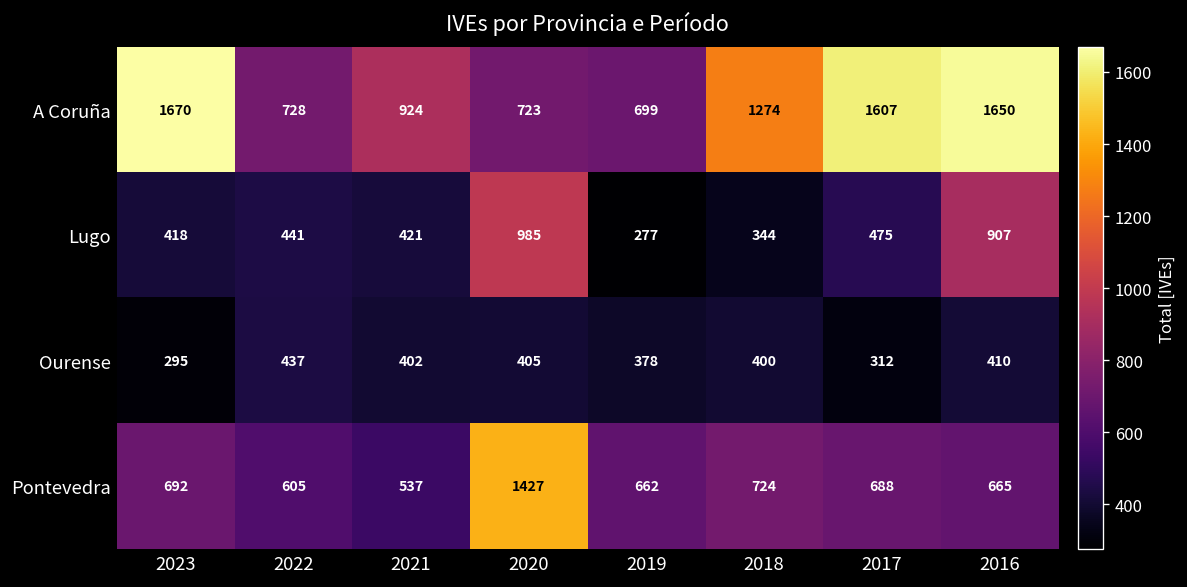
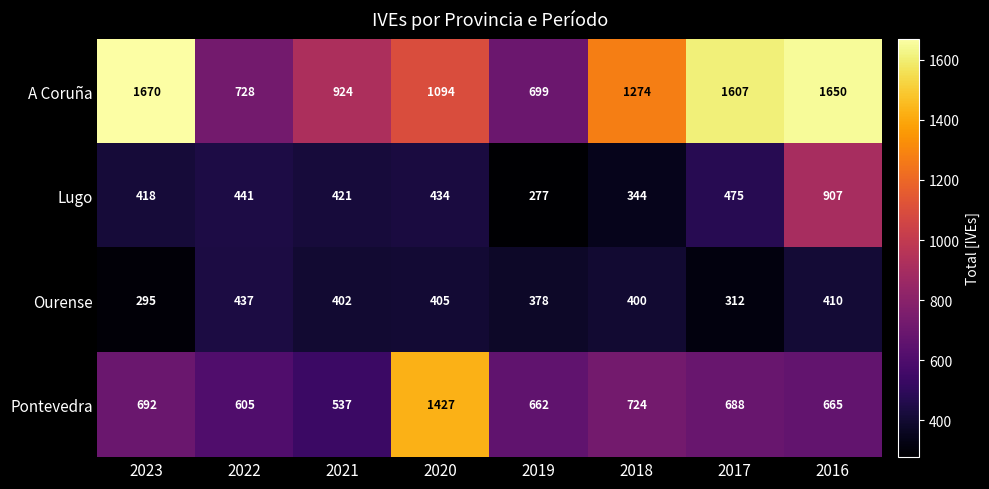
  {
    "A Coruña": {
      "2023": 1670,
      "2022": 728,
      "2021": 924,
-     "2020": 723,
+     "2020": 1094,
      "2019": 699,
      "2018": 1274,
      "2017": 1607,
      "2016": 1650
    },
    "Lugo": {
      "2023": 418,
      "2022": 441,
      "2021": 421,
-     "2020": 985,
+     "2020": 434,
      "2019": 277,
      "2018": 344,
      "2017": 475,
      "2016": 907
    },
    "Ourense": {
      "2023": 295,
      "2022": 437,
      "2021": 402,
      "2020": 405,
      "2019": 378,
      "2018": 400,
      "2017": 312,
      "2016": 410
    },
    "Pontevedra": {
      "2023": 692,
      "2022": 605,
      "2021": 537,
      "2020": 1427,
      "2019": 662,
      "2018": 724,
      "2017": 688,
      "2016": 665
    }
  }
